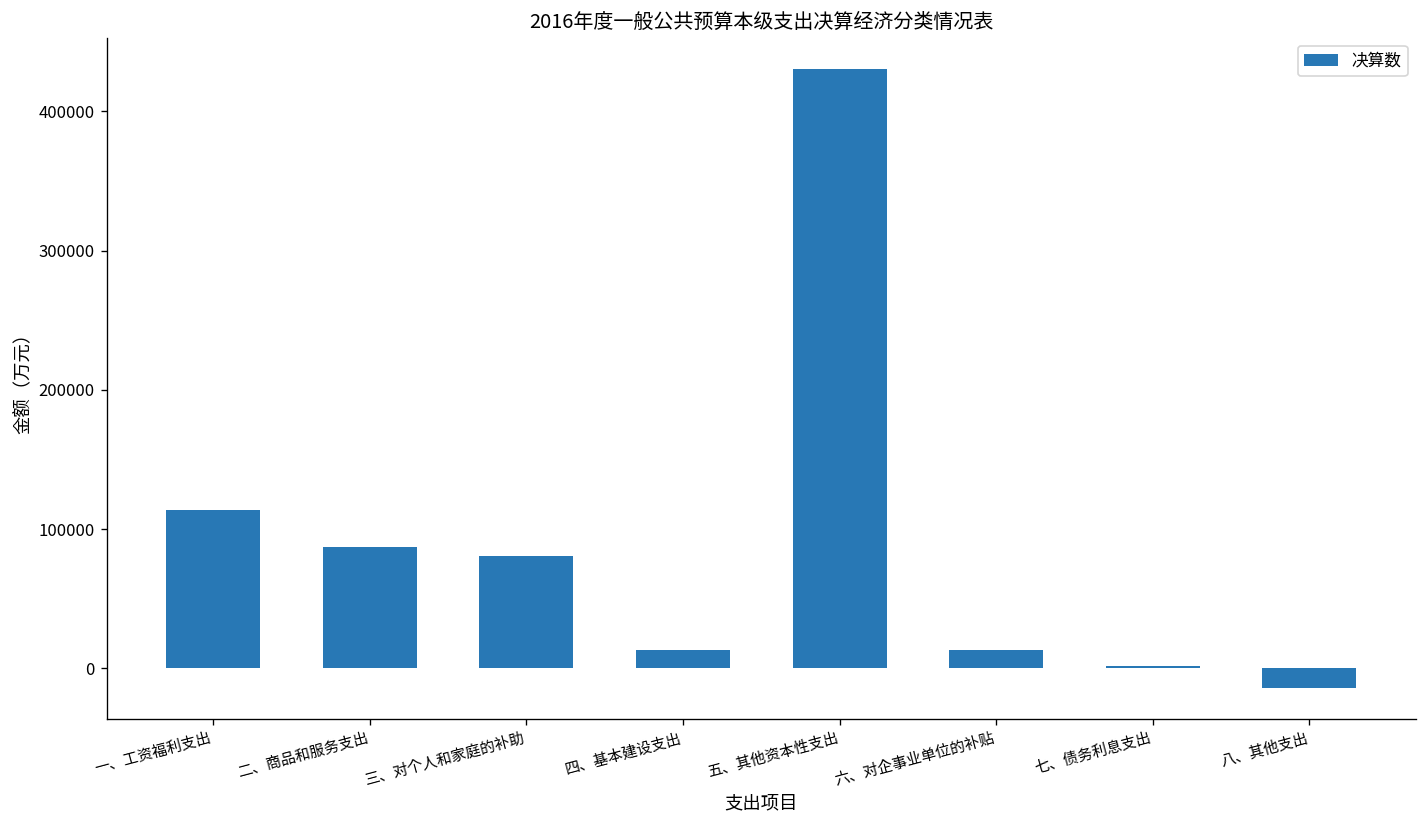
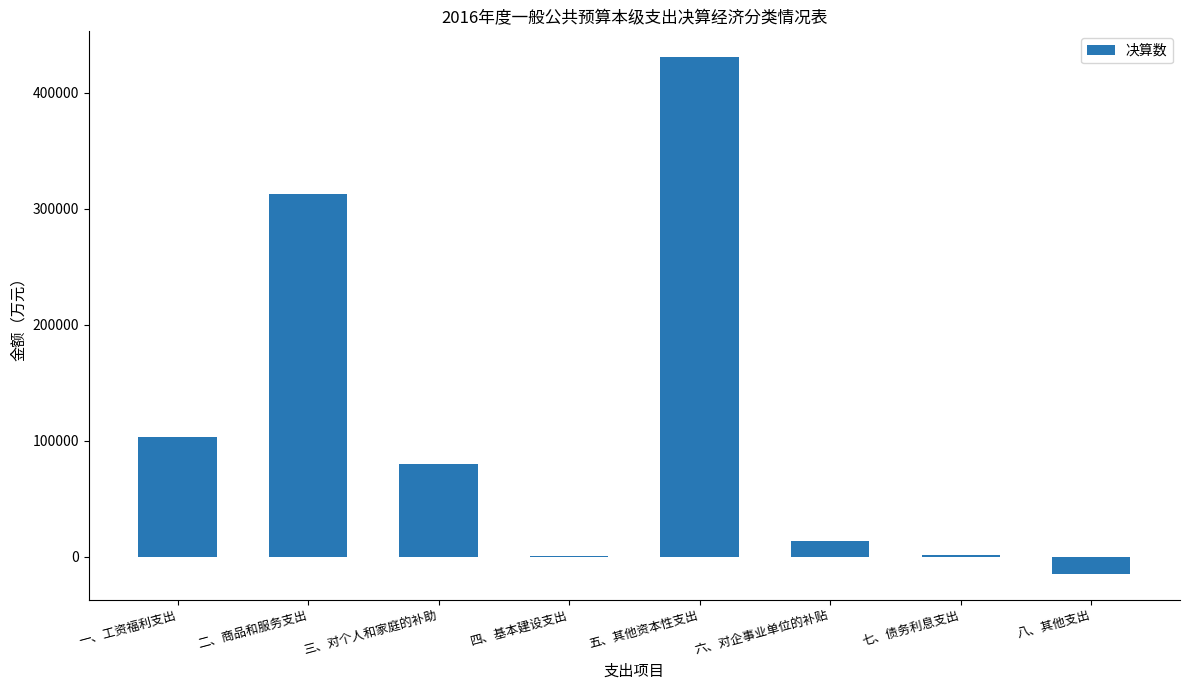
  {
-   "一、工资福利支出": 113000,
-   "二、商品和服务支出": 87000,
+   "一、工资福利支出": 104000,
+   "二、商品和服务支出": 313000,
    "三、对个人和家庭的补助": 81000,
-   "四、基本建设支出": 13000,
+   "四、基本建设支出": 0,
    "五、其他资本性支出": 431000,
    "六、对企事业单位的补贴": 13000,
    "八、其他支出": -15000
  }
